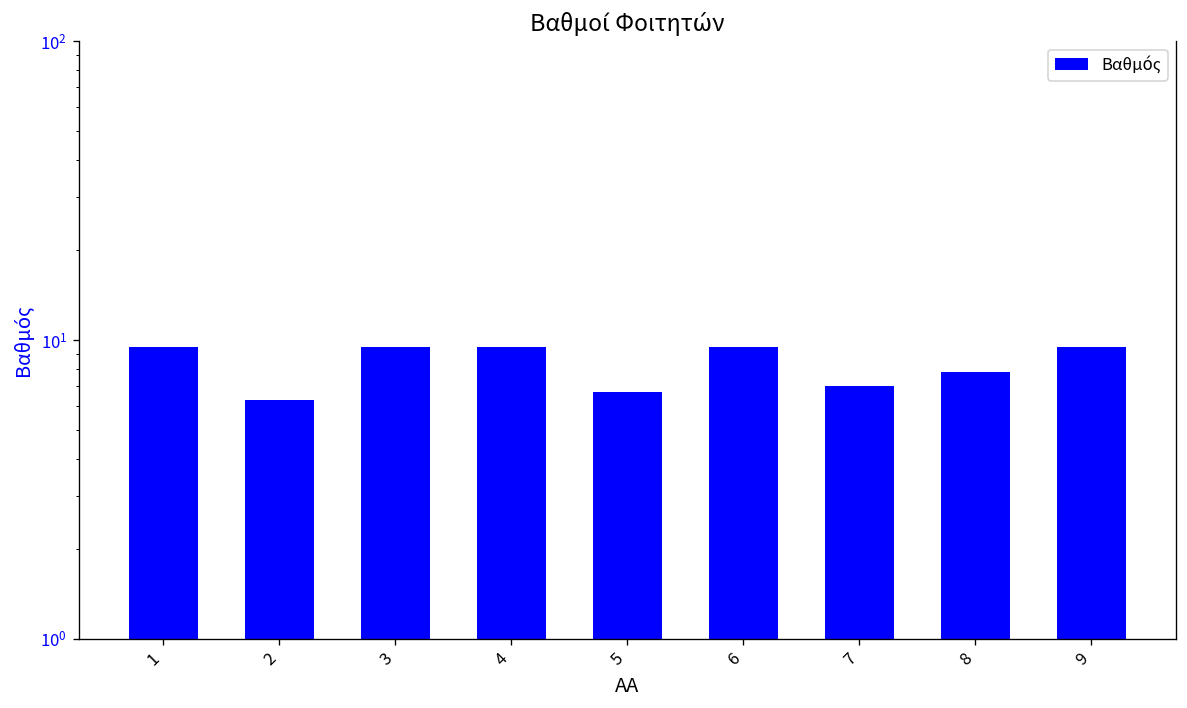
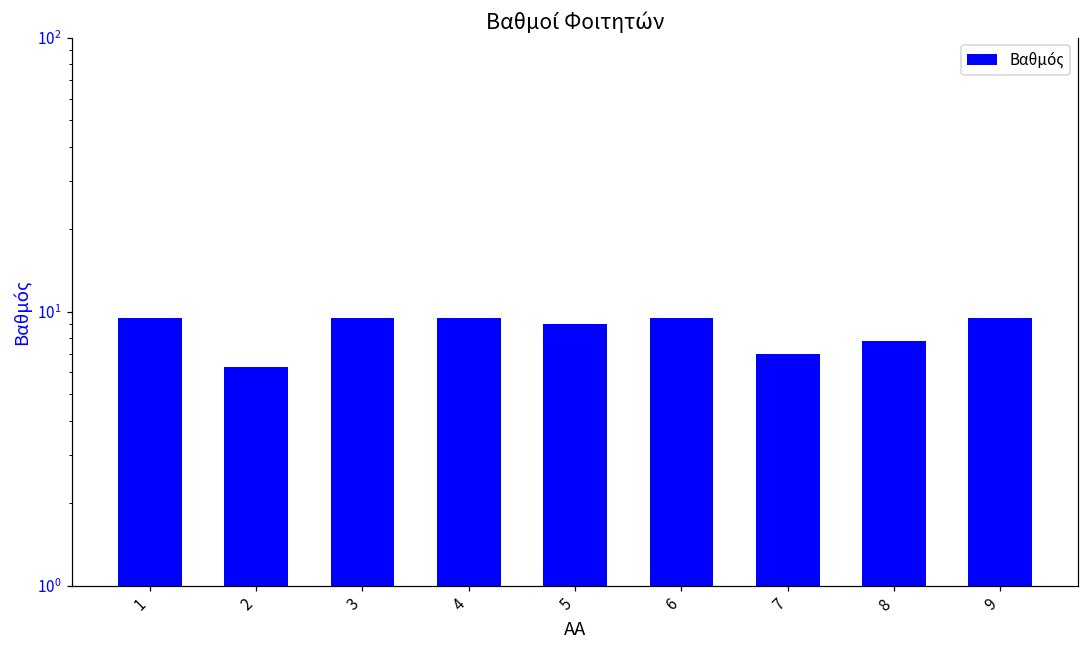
  {
    "1": 9.5,
    "2": 6.3,
    "3": 9.5,
    "4": 9.5,
-   "5": 6.7,
+   "5": 9.0,
    "6": 9.5,
    "7": 7.0,
    "8": 7.8,
    "9": 9.5
  }
